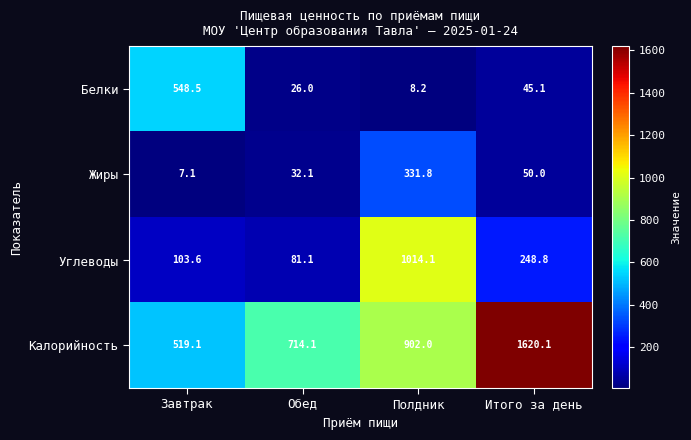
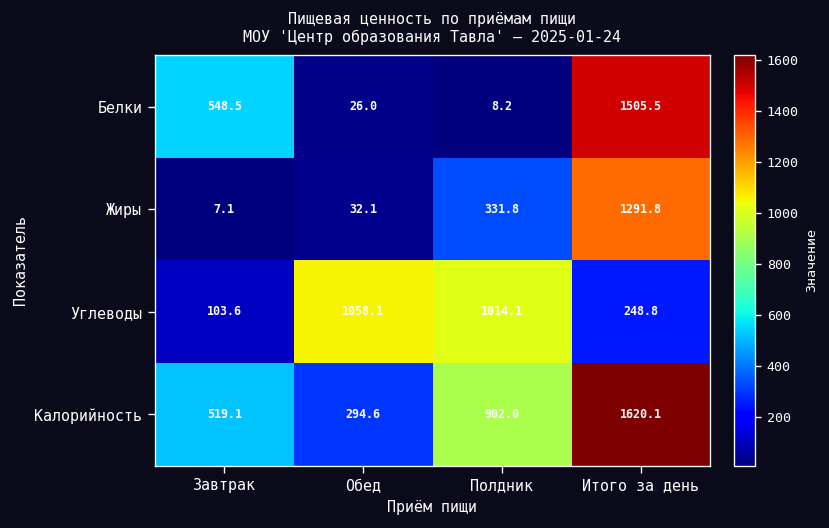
  {
    "Белки": {
      "Завтрак": 548.5,
      "Обед": 26.0,
      "Полдник": 8.2,
-     "Итого за день": 45.1
+     "Итого за день": 1505.5
    },
    "Жиры": {
      "Завтрак": 7.1,
      "Обед": 32.1,
      "Полдник": 331.8,
-     "Итого за день": 50.0
+     "Итого за день": 1291.8
    },
    "Углеводы": {
      "Завтрак": 103.6,
-     "Обед": 81.1,
+     "Обед": 1058.1,
      "Полдник": 1014.1,
      "Итого за день": 248.8
    },
    "Калорийность": {
      "Завтрак": 519.1,
-     "Обед": 714.1,
+     "Обед": 294.6,
      "Полдник": 902.0,
      "Итого за день": 1620.1
    }
  }
